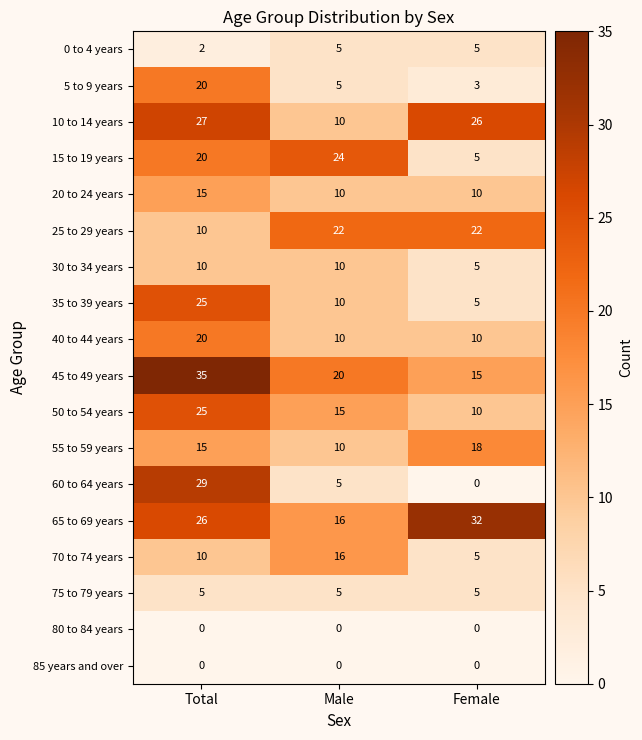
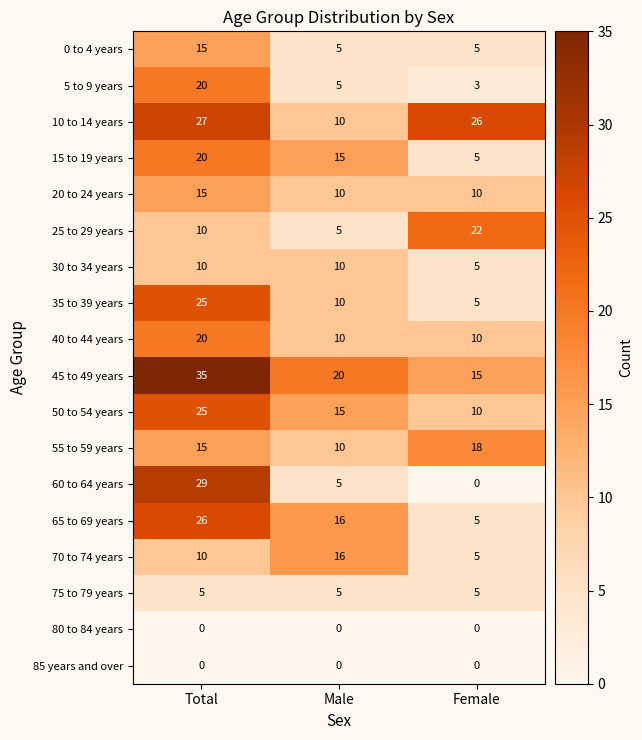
  {
    "0 to 4 years": {
-     "Total": 2,
+     "Total": 15,
      "Male": 5,
      "Female": 5
    },
    "5 to 9 years": {
      "Total": 20,
      "Male": 5,
      "Female": 3
    },
    "10 to 14 years": {
      "Total": 27,
      "Male": 10,
      "Female": 26
    },
    "15 to 19 years": {
      "Total": 20,
-     "Male": 24,
+     "Male": 15,
      "Female": 5
    },
    "20 to 24 years": {
      "Total": 15,
      "Male": 10,
      "Female": 10
    },
    "25 to 29 years": {
      "Total": 10,
-     "Male": 22,
+     "Male": 5,
      "Female": 22
    },
    "30 to 34 years": {
      "Total": 10,
      "Male": 10,
      "Female": 5
    },
    "35 to 39 years": {
      "Total": 25,
      "Male": 10,
      "Female": 5
    },
    "40 to 44 years": {
      "Total": 20,
      "Male": 10,
      "Female": 10
    },
    "45 to 49 years": {
      "Total": 35,
      "Male": 20,
      "Female": 15
    },
    "50 to 54 years": {
      "Total": 25,
      "Male": 15,
      "Female": 10
    },
    "55 to 59 years": {
      "Total": 15,
      "Male": 10,
      "Female": 18
    },
    "60 to 64 years": {
      "Total": 29,
      "Male": 5,
      "Female": 0
    },
    "65 to 69 years": {
      "Total": 26,
      "Male": 16,
-     "Female": 32
+     "Female": 5
    },
    "70 to 74 years": {
      "Total": 10,
      "Male": 16,
      "Female": 5
    },
    "75 to 79 years": {
      "Total": 5,
      "Male": 5,
      "Female": 5
    },
    "80 to 84 years": {
      "Total": 0,
      "Male": 0,
      "Female": 0
    },
    "85 years and over": {
      "Total": 0,
      "Male": 0,
      "Female": 0
    }
  }
